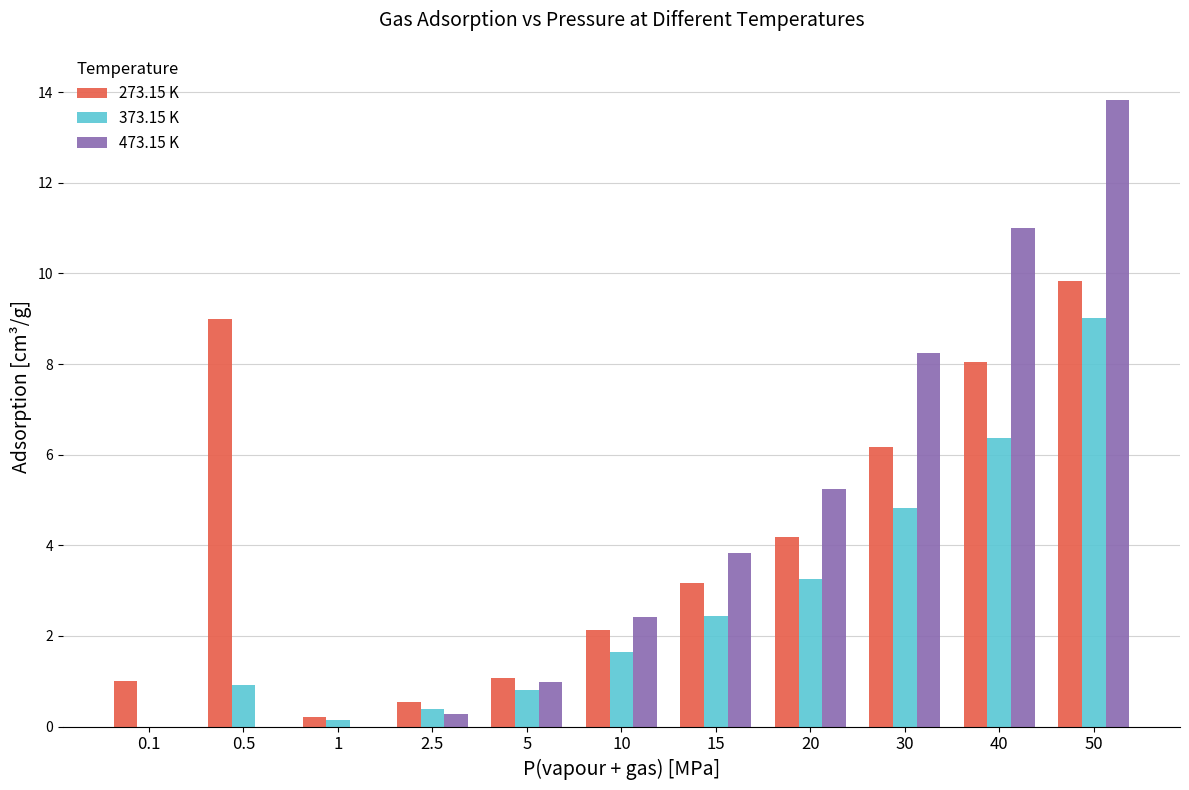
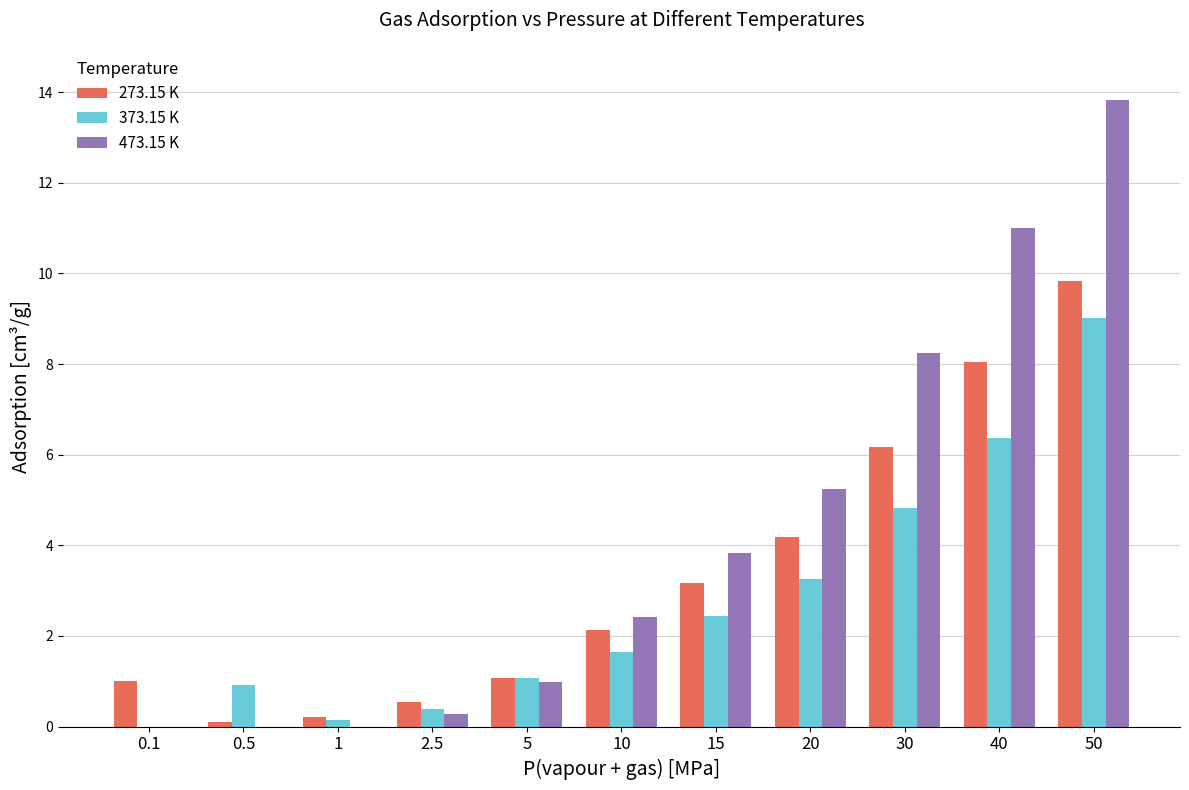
  {
    "273.15 K": {
      "0.1": 1.0,
-     "0.5": 9.0,
+     "0.5": 0.1,
      "1": 0.2,
      "2.5": 0.5,
      "5": 1.1,
      "10": 2.1,
      "15": 3.2,
      "20": 4.2,
      "30": 6.2,
      "40": 8.1,
      "50": 9.8
    },
    "373.15 K": {
      "0.1": 0.0,
      "0.5": 0.9,
      "1": 0.1,
      "2.5": 0.4,
-     "5": 0.8,
+     "5": 1.1,
      "10": 1.6,
      "15": 2.4,
      "20": 3.2,
      "30": 4.8,
      "40": 6.4,
      "50": 9.0
    },
    "473.15 K": {
      "0.1": 0.0,
      "0.5": 0.0,
      "1": 0.0,
      "2.5": 0.3,
      "5": 1.0,
      "10": 2.4,
      "15": 3.8,
      "20": 5.2,
      "30": 8.2,
      "40": 11.0,
      "50": 13.8
    }
  }
